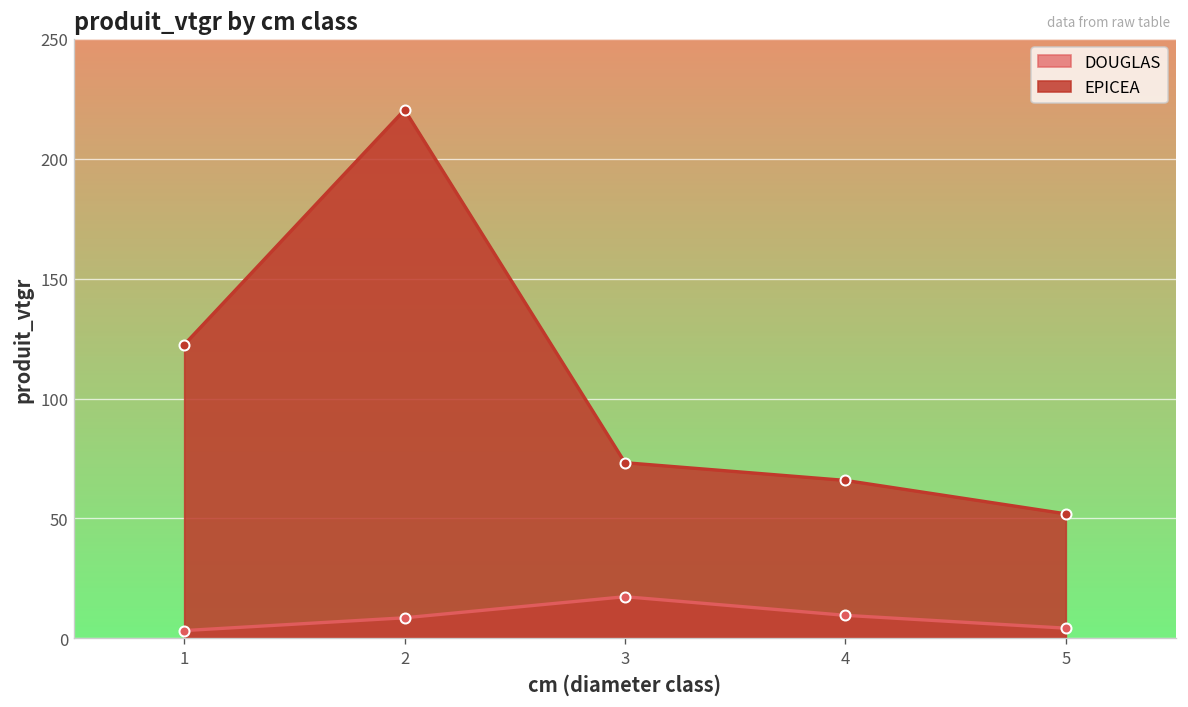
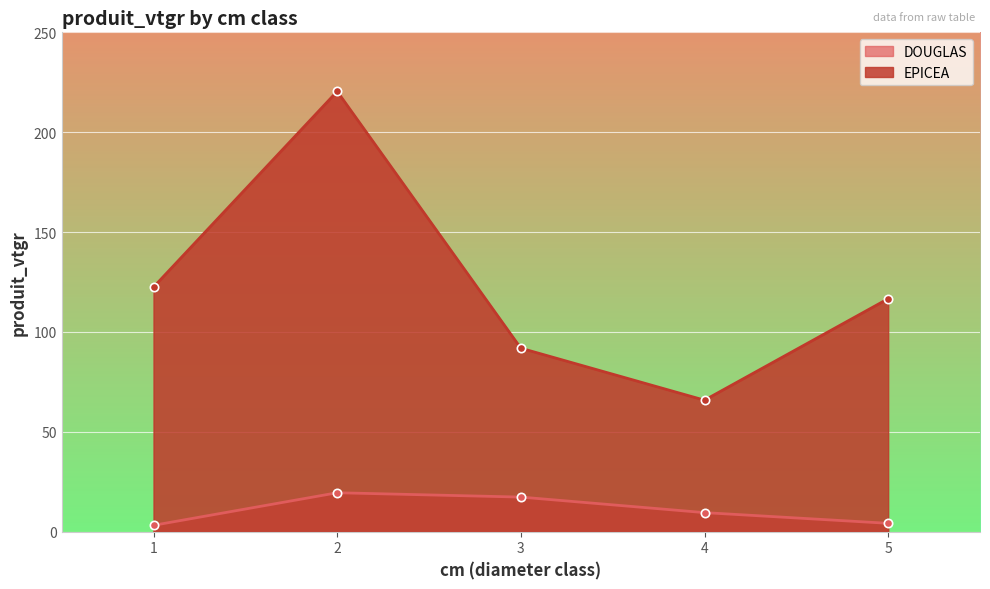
  {
    "DOUGLAS": {
      "1": 3,
-     "2": 9,
+     "2": 19,
      "3": 17,
      "4": 10,
      "5": 4
    },
    "EPICEA": {
      "1": 122,
      "2": 220,
-     "3": 73,
+     "3": 92,
      "4": 66,
-     "5": 52
+     "5": 117
    }
  }
